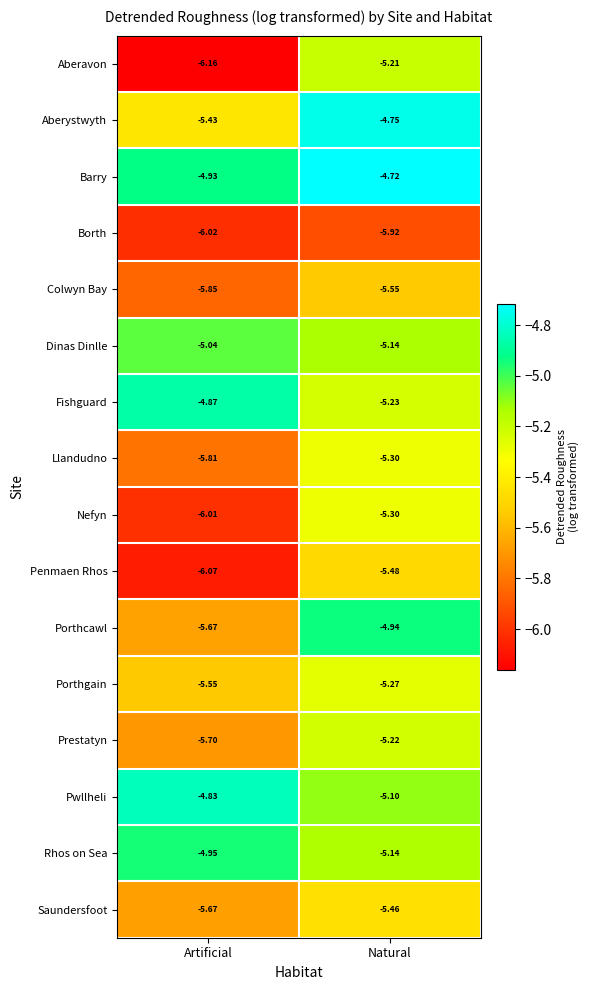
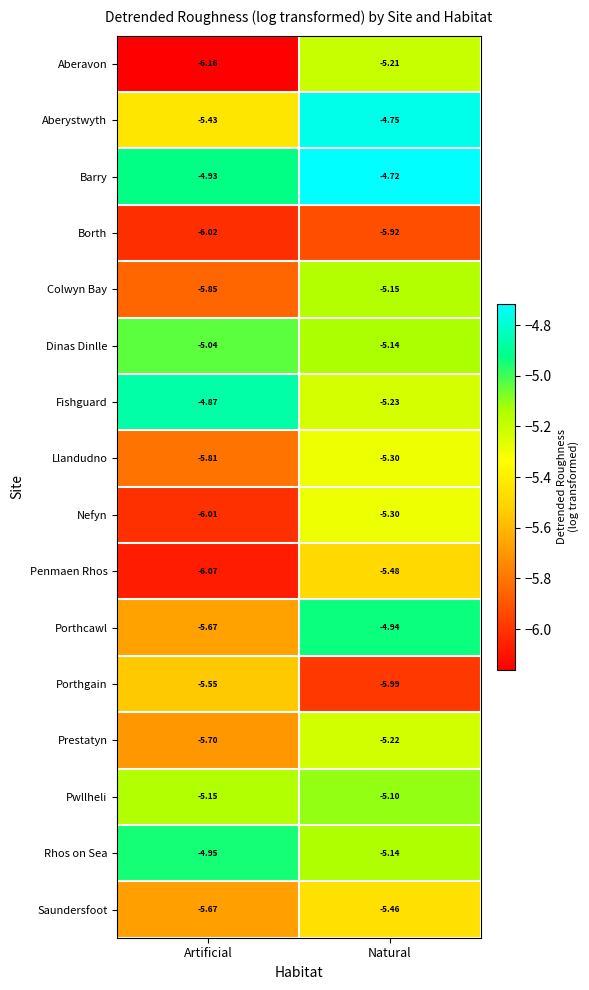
  {
    "Aberavon": {
      "Artificial": -6.16,
      "Natural": -5.21
    },
    "Aberystwyth": {
      "Artificial": -5.43,
      "Natural": -4.75
    },
    "Barry": {
      "Artificial": -4.93,
      "Natural": -4.72
    },
    "Borth": {
      "Artificial": -6.02,
      "Natural": -5.92
    },
    "Colwyn Bay": {
      "Artificial": -5.85,
-     "Natural": -5.55
+     "Natural": -5.15
    },
    "Dinas Dinlle": {
      "Artificial": -5.04,
      "Natural": -5.14
    },
    "Fishguard": {
      "Artificial": -4.87,
      "Natural": -5.23
    },
    "Llandudno": {
      "Artificial": -5.81,
      "Natural": -5.30
    },
    "Nefyn": {
      "Artificial": -6.01,
      "Natural": -5.30
    },
    "Penmaen Rhos": {
      "Artificial": -6.07,
      "Natural": -5.48
    },
    "Porthcawl": {
      "Artificial": -5.67,
      "Natural": -4.94
    },
    "Porthgain": {
      "Artificial": -5.55,
-     "Natural": -5.27
+     "Natural": -5.99
    },
    "Prestatyn": {
      "Artificial": -5.70,
      "Natural": -5.22
    },
    "Pwllheli": {
-     "Artificial": -4.83,
+     "Artificial": -5.15,
      "Natural": -5.10
    },
    "Rhos on Sea": {
      "Artificial": -4.95,
      "Natural": -5.14
    },
    "Saundersfoot": {
      "Artificial": -5.67,
      "Natural": -5.46
    }
  }
